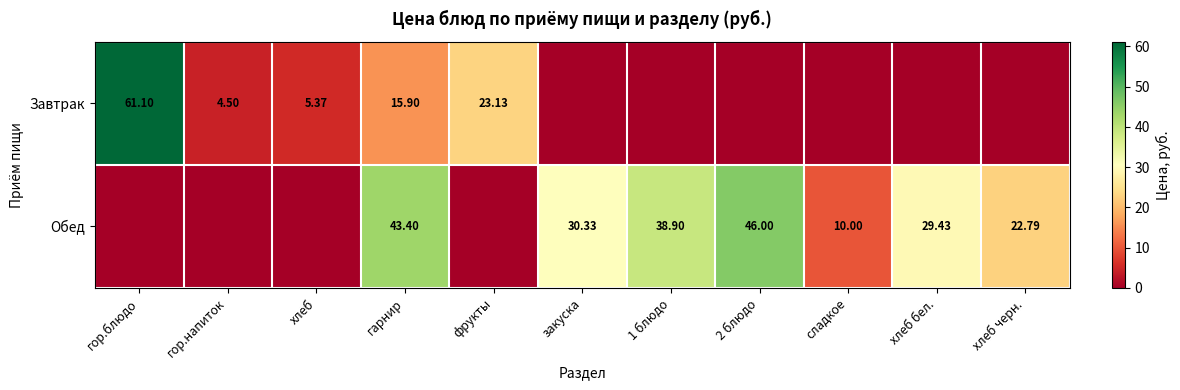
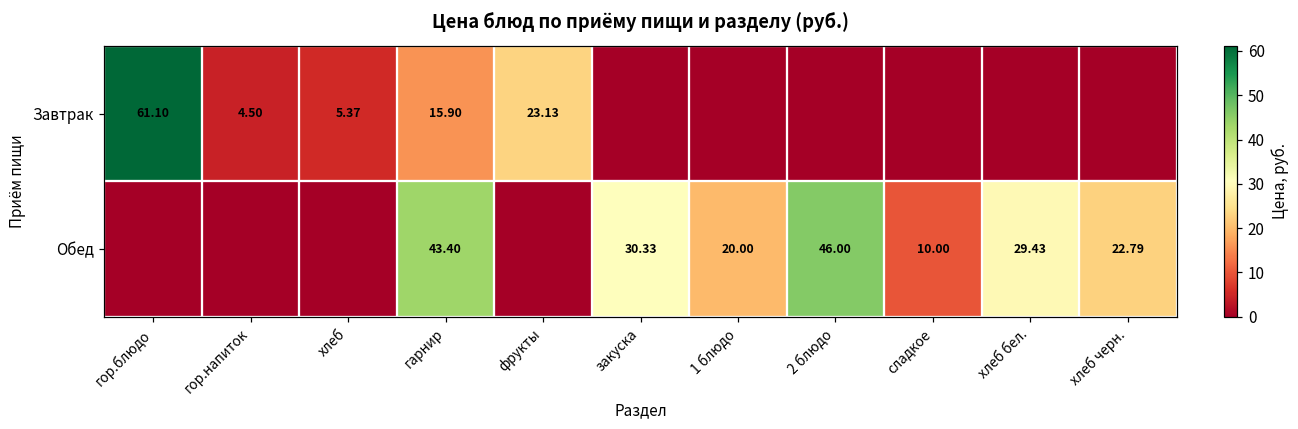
  {
    "Завтрак": {
      "гор.блюдо": 61.10,
      "гор.напиток": 4.50,
      "хлеб": 5.37,
      "гарнир": 15.90,
      "фрукты": 23.13
    },
    "Обед": {
      "гарнир": 43.40,
      "закуска": 30.33,
-     "1 блюдо": 38.90,
+     "1 блюдо": 20.00,
      "2 блюдо": 46.00,
      "сладкое": 10.00,
      "хлеб бел.": 29.43,
      "хлеб черн.": 22.79
    }
  }
